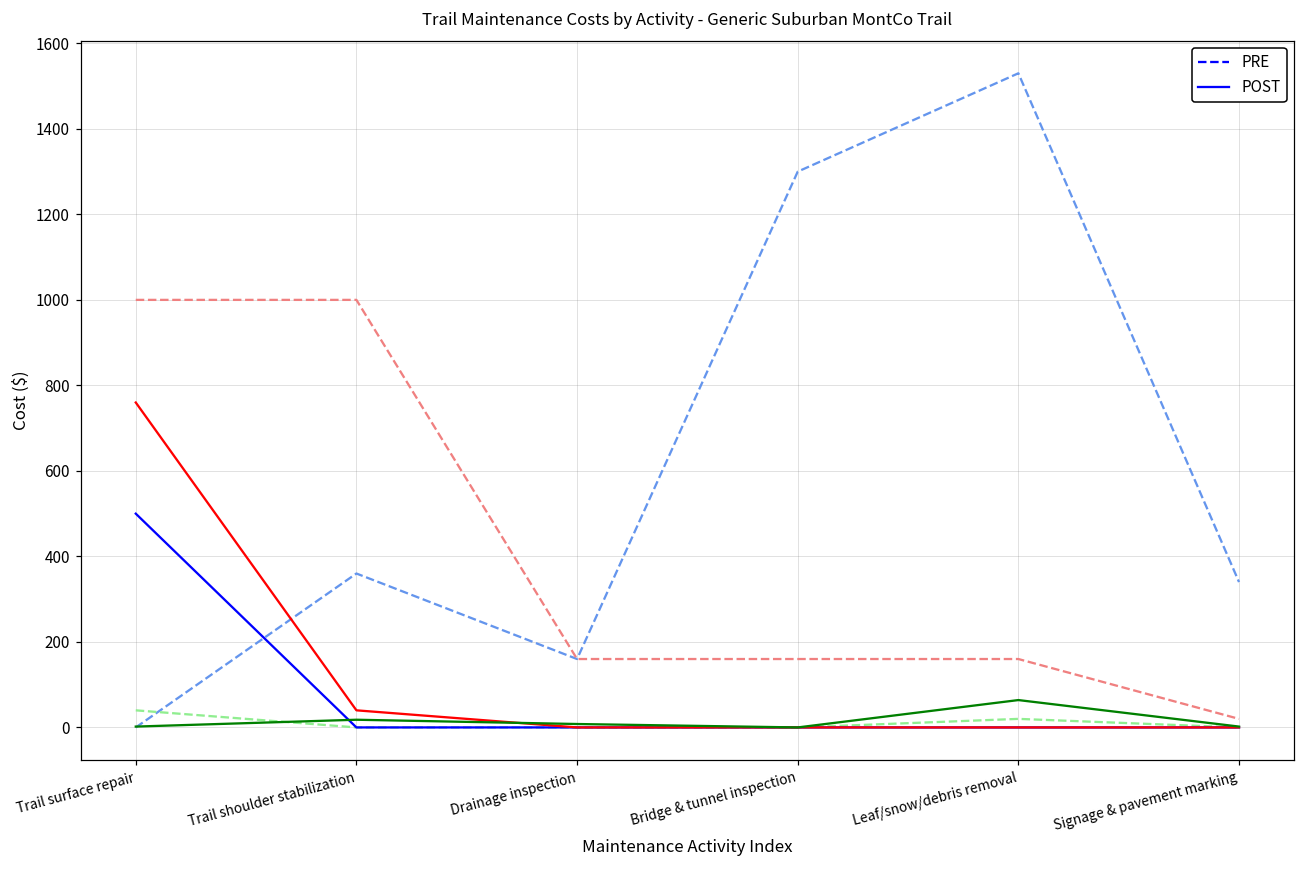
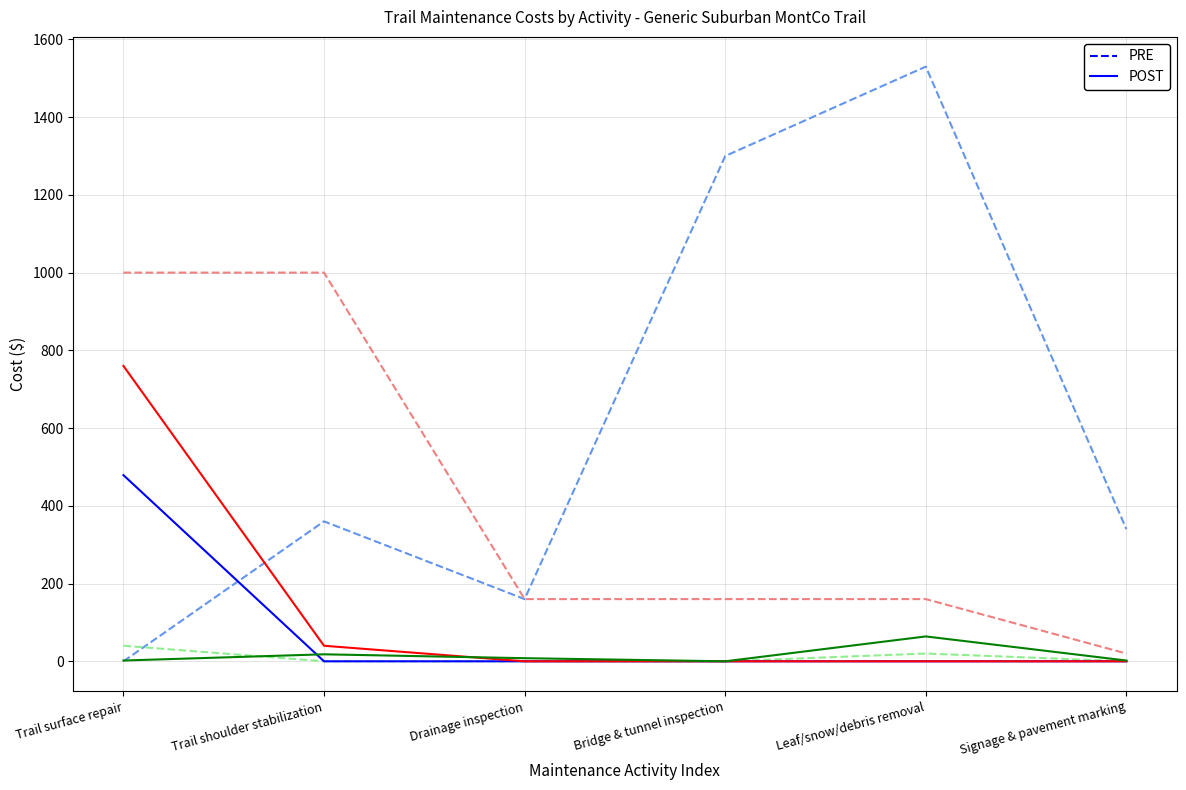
  {
    "POST": {
-     "Trail surface repair": 500
+     "Trail surface repair": 480
    }
  }
